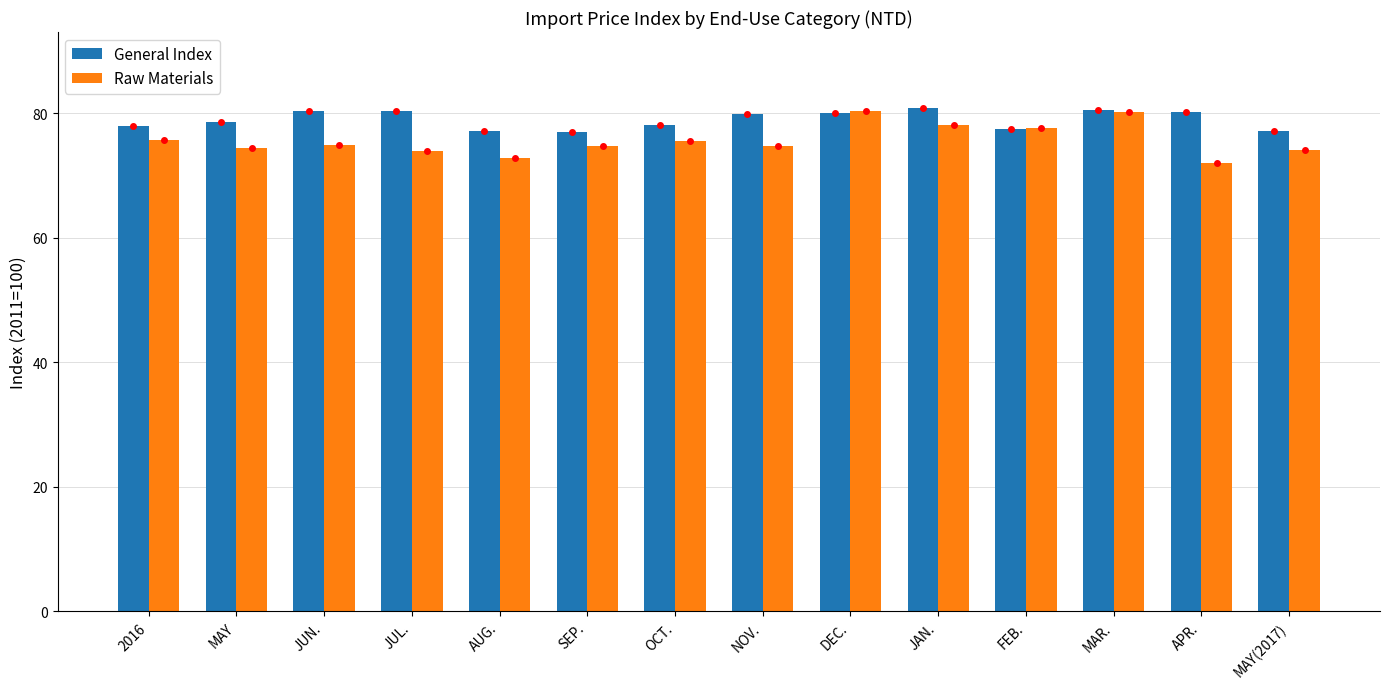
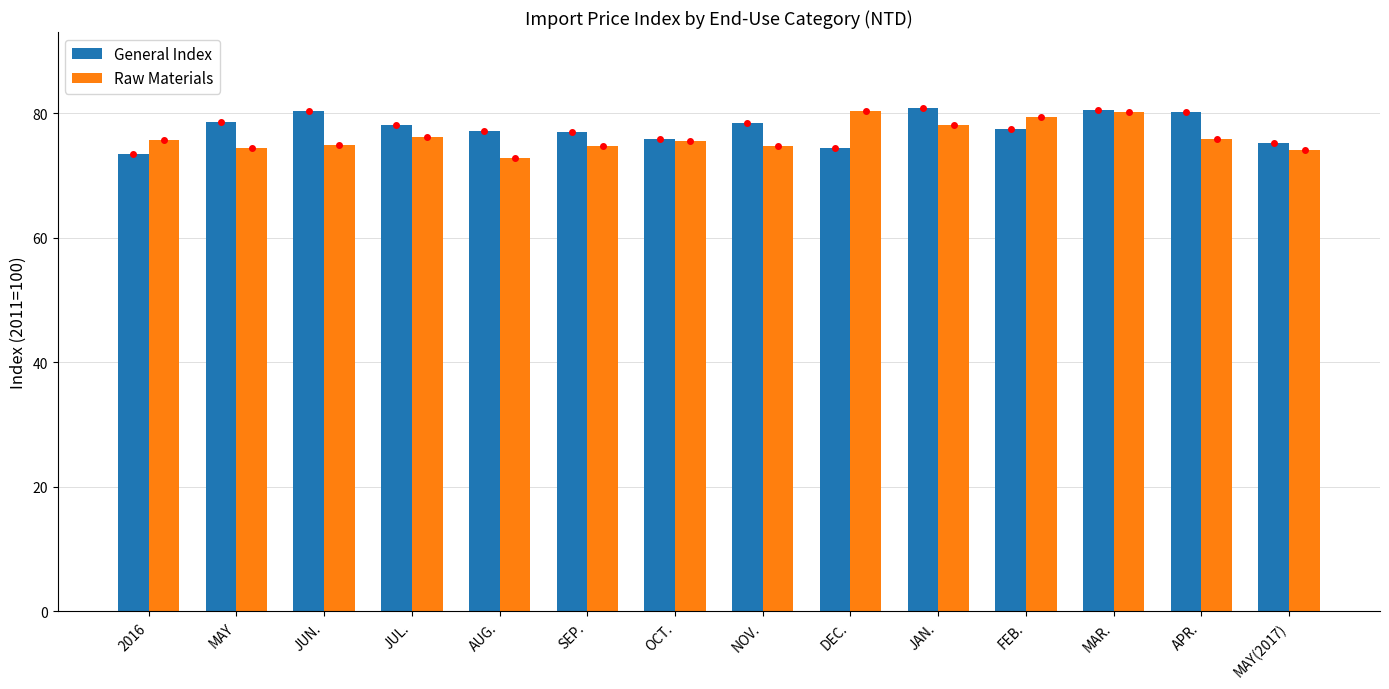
  {
    "General Index": {
-     "2016": 78,
+     "2016": 73,
      "MAY": 79,
      "JUN.": 80,
-     "JUL.": 80,
+     "JUL.": 78,
      "AUG.": 77,
      "SEP.": 77,
-     "OCT.": 78,
-     "NOV.": 80,
-     "DEC.": 80,
+     "OCT.": 76,
+     "NOV.": 79,
+     "DEC.": 74,
      "JAN.": 81,
      "FEB.": 78,
      "MAR.": 81,
      "APR.": 80,
-     "MAY(2017)": 77
+     "MAY(2017)": 75
    },
    "Raw Materials": {
      "2016": 76,
      "MAY": 74,
      "JUN.": 75,
-     "JUL.": 74,
+     "JUL.": 76,
      "AUG.": 73,
      "SEP.": 75,
      "OCT.": 76,
      "NOV.": 75,
      "DEC.": 80,
      "JAN.": 78,
-     "FEB.": 78,
+     "FEB.": 79,
      "MAR.": 80,
-     "APR.": 72,
+     "APR.": 76,
      "MAY(2017)": 74
    }
  }
